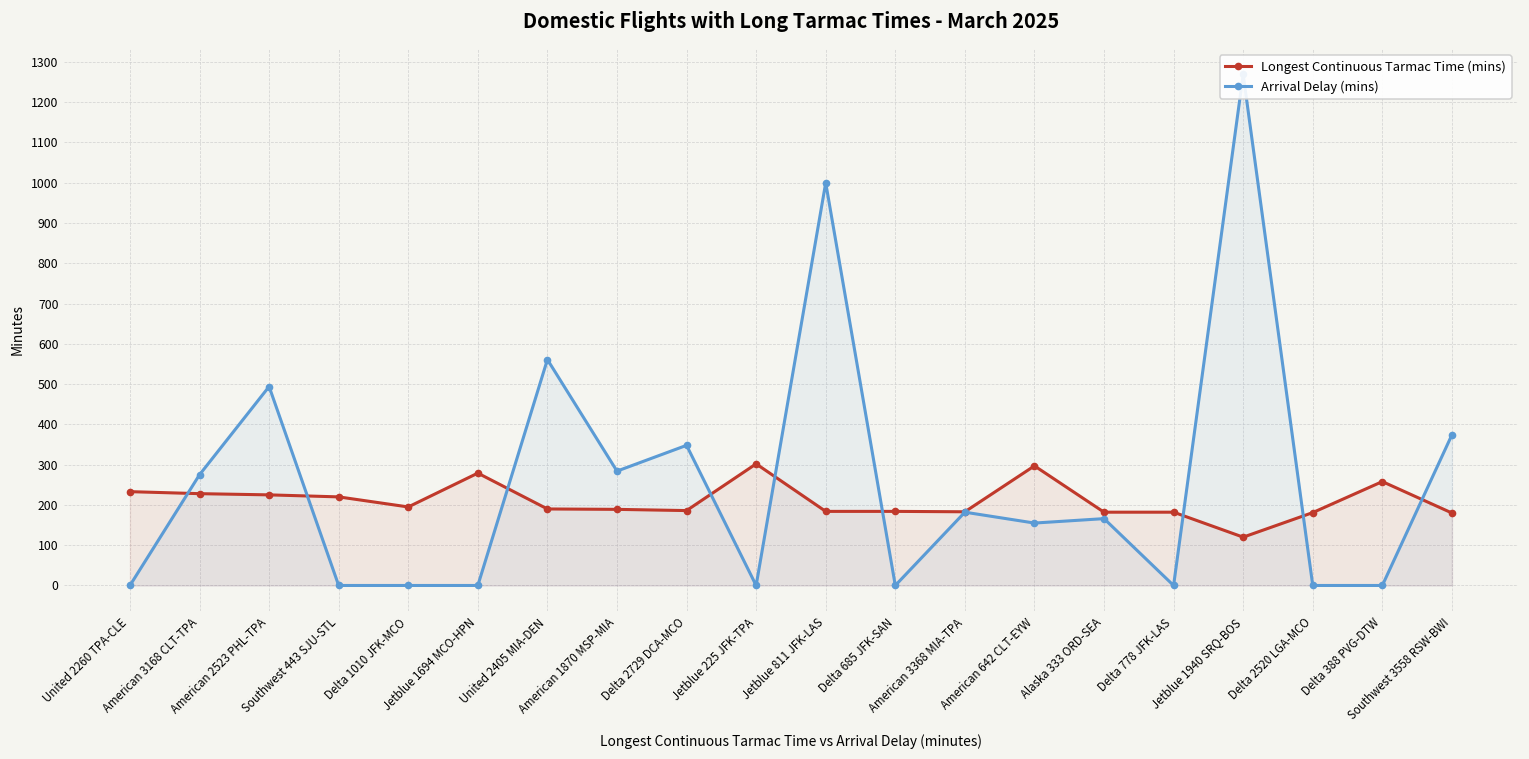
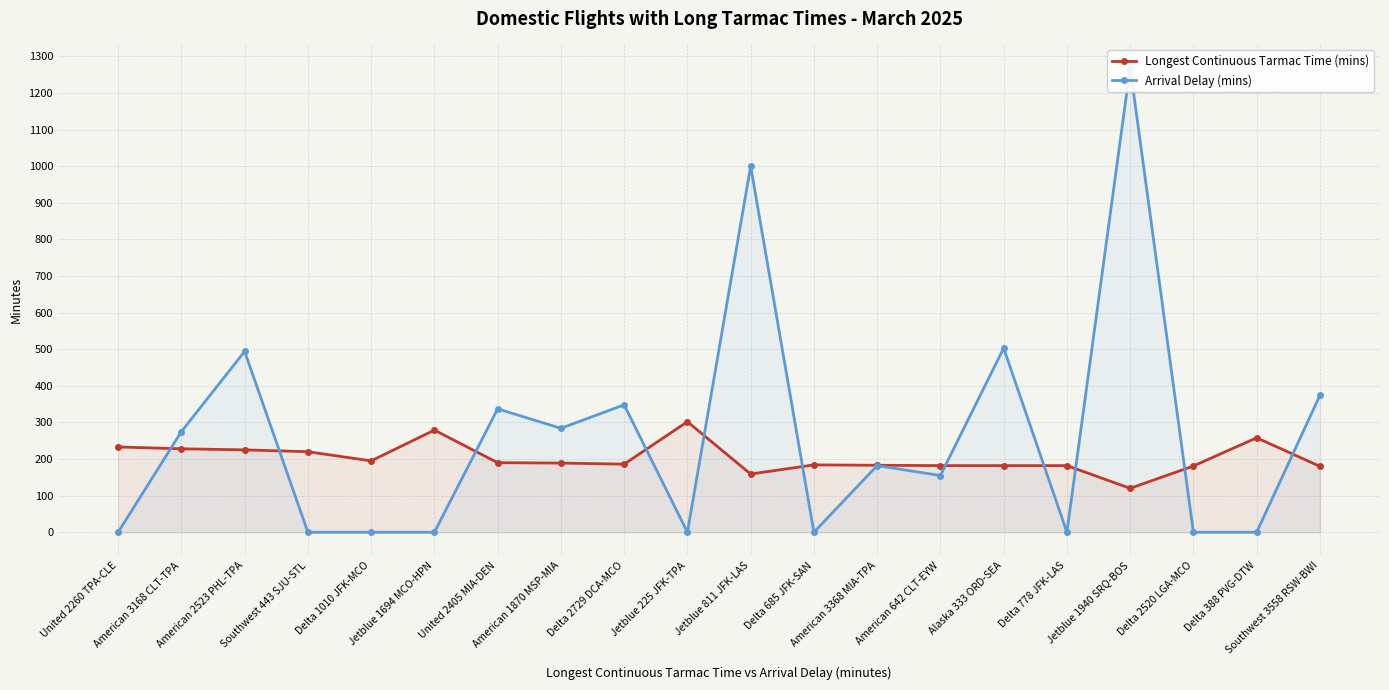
  {
    "Longest Continuous Tarmac Time (mins)": {
      "United 2260 TPA-CLE": 230,
      "American 3168 CLT-TPA": 230,
      "American 2523 PHL-TPA": 230,
      "Southwest 443 SJU-STL": 220,
      "Delta 1010 JFK-MCO": 200,
      "Jetblue 1694 MCO-HPN": 280,
      "United 2405 MIA-DEN": 190,
      "American 1870 MSP-MIA": 190,
      "Delta 2729 DCA-MCO": 190,
      "Jetblue 225 JFK-TPA": 300,
-     "Jetblue 811 JFK-LAS": 180,
+     "Jetblue 811 JFK-LAS": 160,
      "Delta 685 JFK-SAN": 180,
-     "American 642 CLT-EYW": 300,
+     "American 642 CLT-EYW": 180,
      "Alaska 333 ORD-SEA": 180,
      "Delta 778 JFK-LAS": 180,
      "Jetblue 1940 SRQ-BOS": 120,
      "Delta 2520 LGA-MCO": 180,
      "Delta 388 PVG-DTW": 260,
      "Southwest 3558 RSW-BWI": 180
    },
    "Arrival Delay (mins)": {
      "United 2260 TPA-CLE": 0,
      "American 3168 CLT-TPA": 280,
      "American 2523 PHL-TPA": 490,
      "Southwest 443 SJU-STL": 0,
      "Delta 1010 JFK-MCO": 0,
      "Jetblue 1694 MCO-HPN": 0,
-     "United 2405 MIA-DEN": 560,
+     "United 2405 MIA-DEN": 340,
      "American 1870 MSP-MIA": 280,
      "Delta 2729 DCA-MCO": 350,
      "Jetblue 225 JFK-TPA": 0,
      "Jetblue 811 JFK-LAS": 1000,
      "Delta 685 JFK-SAN": 0,
      "American 642 CLT-EYW": 160,
-     "Alaska 333 ORD-SEA": 170,
+     "Alaska 333 ORD-SEA": 500,
      "Delta 778 JFK-LAS": 0,
      "Delta 2520 LGA-MCO": 0,
      "Delta 388 PVG-DTW": 0,
      "Southwest 3558 RSW-BWI": 370
    }
  }
